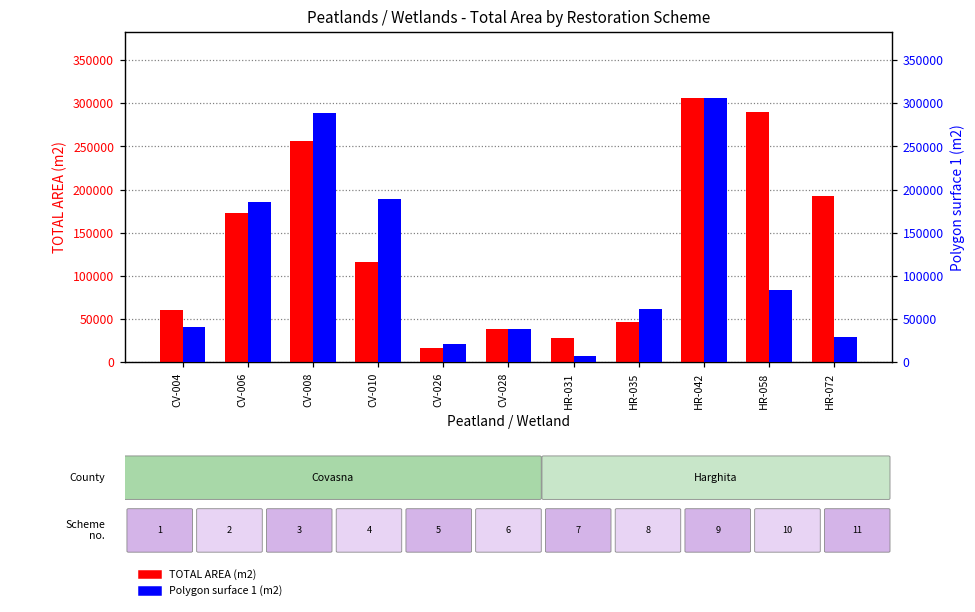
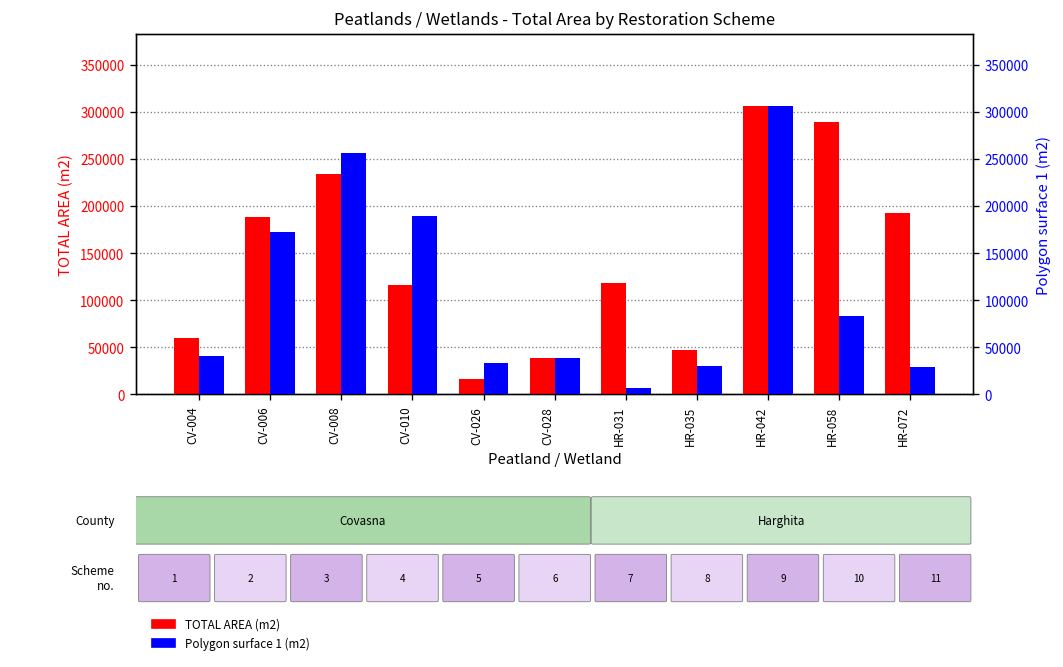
  {
    "TOTAL AREA (m2)": {
      "CV-004": 60000,
-     "CV-006": 170000,
-     "CV-008": 260000,
+     "CV-006": 190000,
+     "CV-008": 230000,
      "CV-010": 120000,
      "CV-026": 20000,
      "CV-028": 40000,
-     "HR-031": 30000,
+     "HR-031": 120000,
      "HR-035": 50000,
      "HR-042": 310000,
      "HR-058": 290000,
      "HR-072": 190000
    },
    "Polygon surface 1 (m2)": {
      "CV-004": 40000,
-     "CV-006": 190000,
-     "CV-008": 290000,
+     "CV-006": 170000,
+     "CV-008": 260000,
      "CV-010": 190000,
-     "CV-026": 20000,
+     "CV-026": 30000,
      "CV-028": 40000,
      "HR-031": 10000,
-     "HR-035": 60000,
+     "HR-035": 30000,
      "HR-042": 310000,
      "HR-058": 80000,
      "HR-072": 30000
    }
  }
